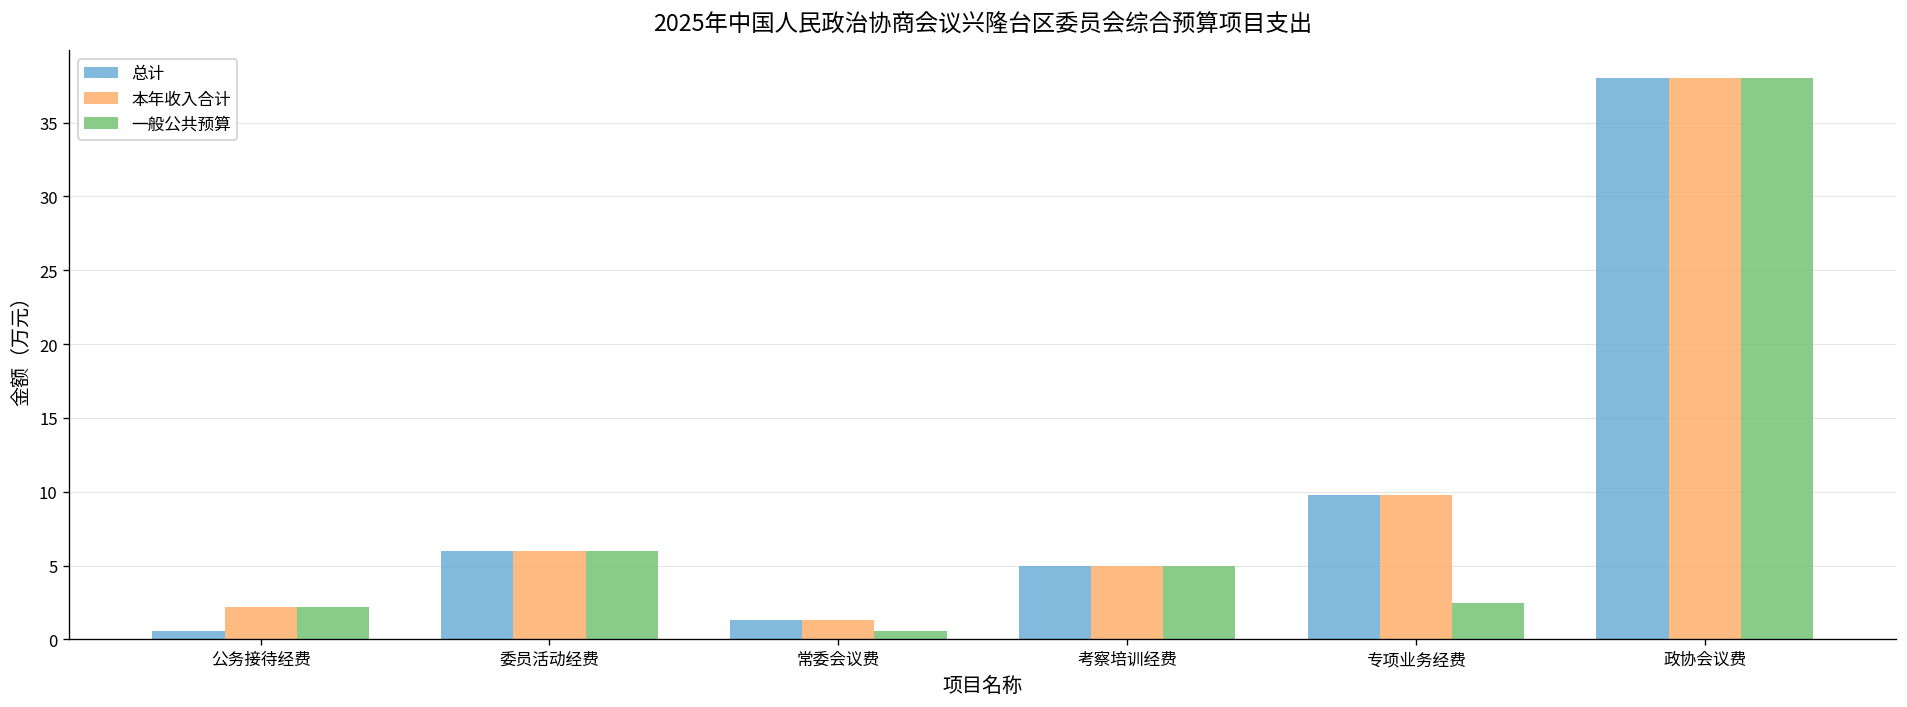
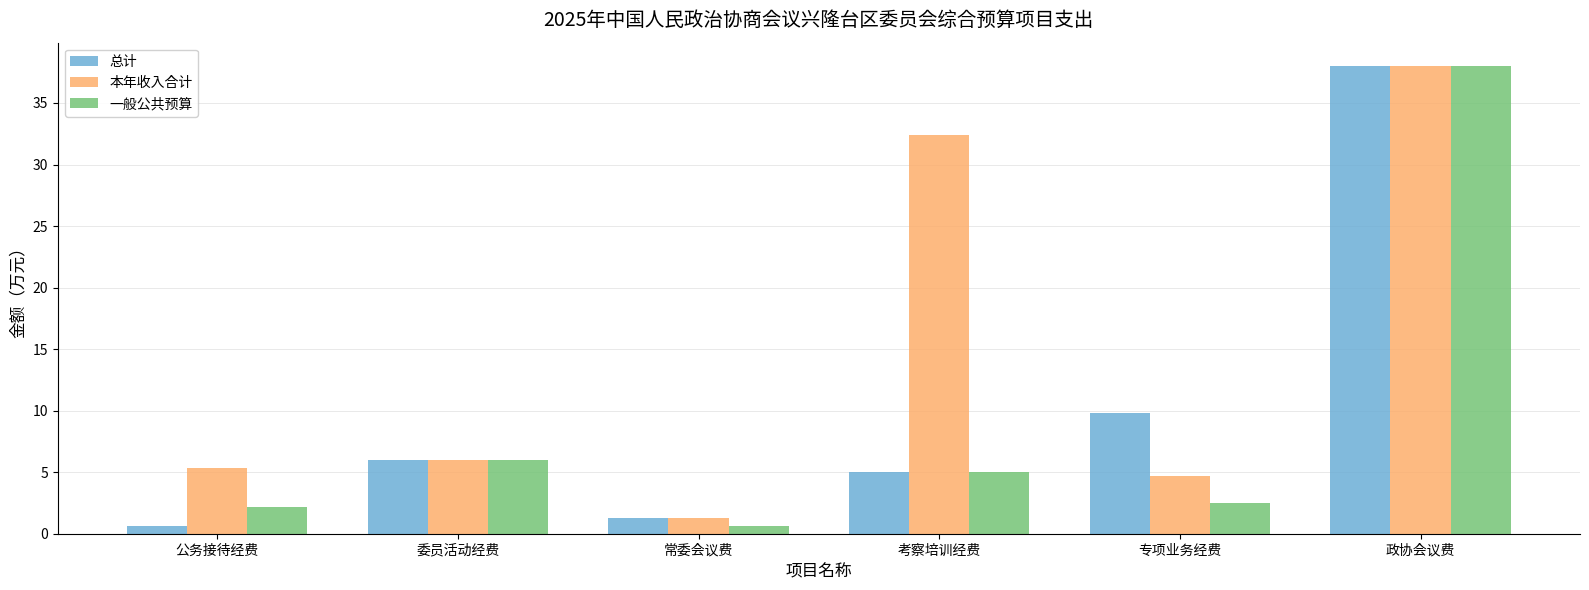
  {
    "总计": {
      "公务接待经费": 0.6,
      "委员活动经费": 6.0,
      "常委会议费": 1.3,
      "考察培训经费": 5.0,
      "专项业务经费": 9.8,
      "政协会议费": 38.0
    },
    "本年收入合计": {
-     "公务接待经费": 2.2,
+     "公务接待经费": 5.3,
      "委员活动经费": 6.0,
      "常委会议费": 1.3,
-     "考察培训经费": 5.0,
-     "专项业务经费": 9.8,
+     "考察培训经费": 32.4,
+     "专项业务经费": 4.7,
      "政协会议费": 38.0
    },
    "一般公共预算": {
      "公务接待经费": 2.2,
      "委员活动经费": 6.0,
      "常委会议费": 0.6,
      "考察培训经费": 5.0,
      "专项业务经费": 2.5,
      "政协会议费": 38.0
    }
  }
